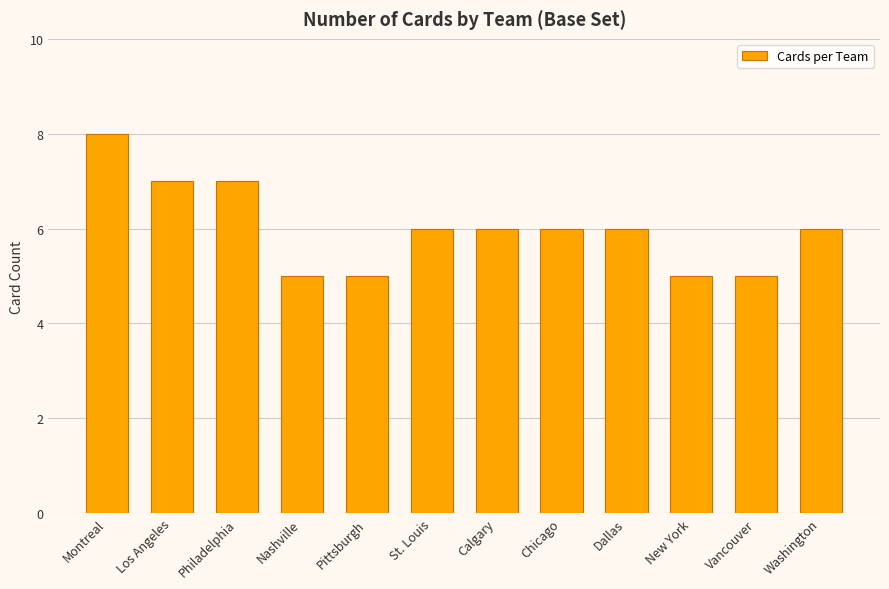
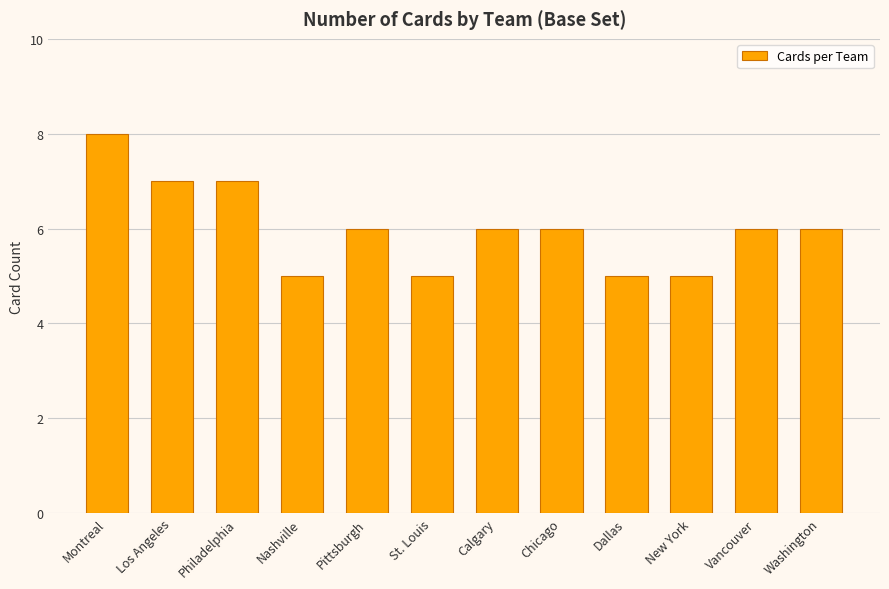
  {
    "Montreal": 8,
    "Los Angeles": 7,
    "Philadelphia": 7,
    "Nashville": 5,
-   "Pittsburgh": 5,
-   "St. Louis": 6,
+   "Pittsburgh": 6,
+   "St. Louis": 5,
    "Calgary": 6,
    "Chicago": 6,
-   "Dallas": 6,
+   "Dallas": 5,
    "New York": 5,
-   "Vancouver": 5,
+   "Vancouver": 6,
    "Washington": 6
  }
